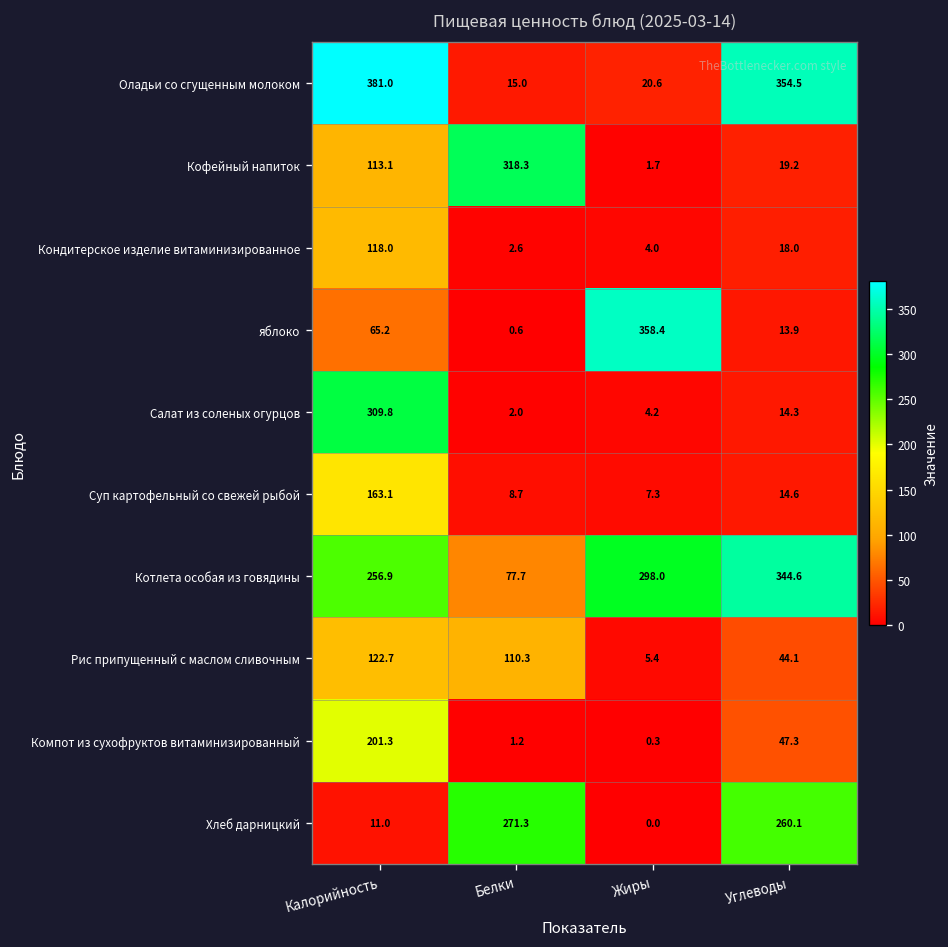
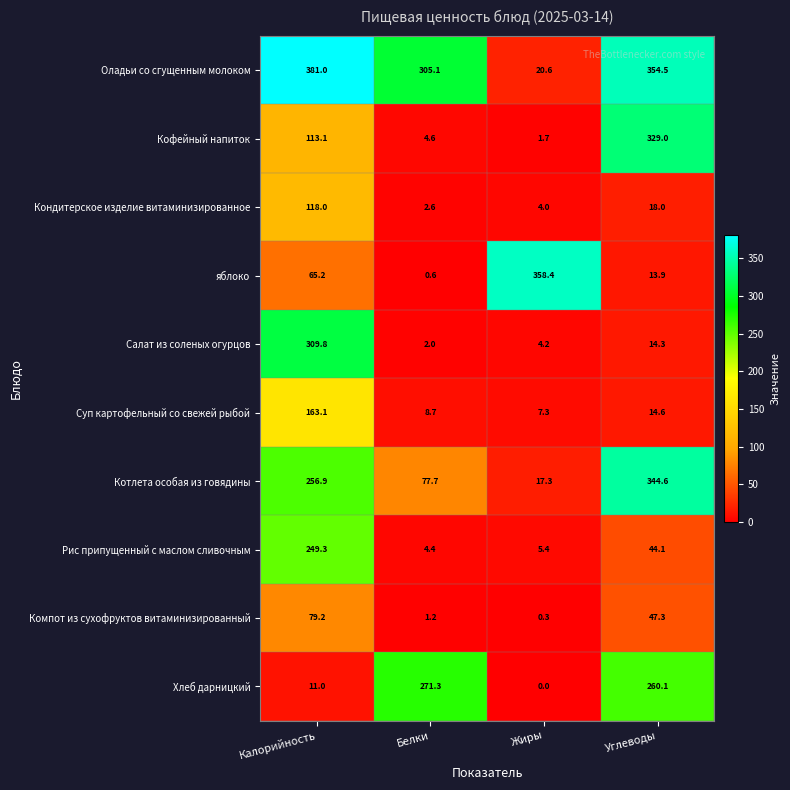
  {
    "Оладьи со сгущенным молоком": {
      "Калорийность": 381.0,
-     "Белки": 15.0,
+     "Белки": 305.1,
      "Жиры": 20.6
    },
    "Кофейный напиток": {
      "Калорийность": 113.1,
-     "Белки": 318.3,
+     "Белки": 4.6,
      "Жиры": 1.7,
-     "Углеводы": 19.2
+     "Углеводы": 329.0
    },
    "Кондитерское изделие витаминизированное": {
      "Калорийность": 118.0,
      "Белки": 2.6,
      "Жиры": 4.0,
      "Углеводы": 18.0
    },
    "яблоко": {
      "Калорийность": 65.2,
      "Белки": 0.6,
      "Жиры": 358.4,
      "Углеводы": 13.9
    },
    "Салат из соленых огурцов": {
      "Калорийность": 309.8,
      "Белки": 2.0,
      "Жиры": 4.2,
      "Углеводы": 14.3
    },
    "Суп картофельный со свежей рыбой": {
      "Калорийность": 163.1,
      "Белки": 8.7,
      "Жиры": 7.3,
      "Углеводы": 14.6
    },
    "Котлета особая из говядины": {
      "Калорийность": 256.9,
      "Белки": 77.7,
-     "Жиры": 298.0,
+     "Жиры": 17.3,
      "Углеводы": 344.6
    },
    "Рис припущенный с маслом сливочным": {
-     "Калорийность": 122.7,
-     "Белки": 110.3,
+     "Калорийность": 249.3,
+     "Белки": 4.4,
      "Жиры": 5.4,
      "Углеводы": 44.1
    },
    "Компот из сухофруктов витаминизированный": {
-     "Калорийность": 201.3,
+     "Калорийность": 79.2,
      "Белки": 1.2,
      "Жиры": 0.3,
      "Углеводы": 47.3
    },
    "Хлеб дарницкий": {
      "Калорийность": 11.0,
      "Белки": 271.3,
      "Жиры": 0.0,
      "Углеводы": 260.1
    }
  }
